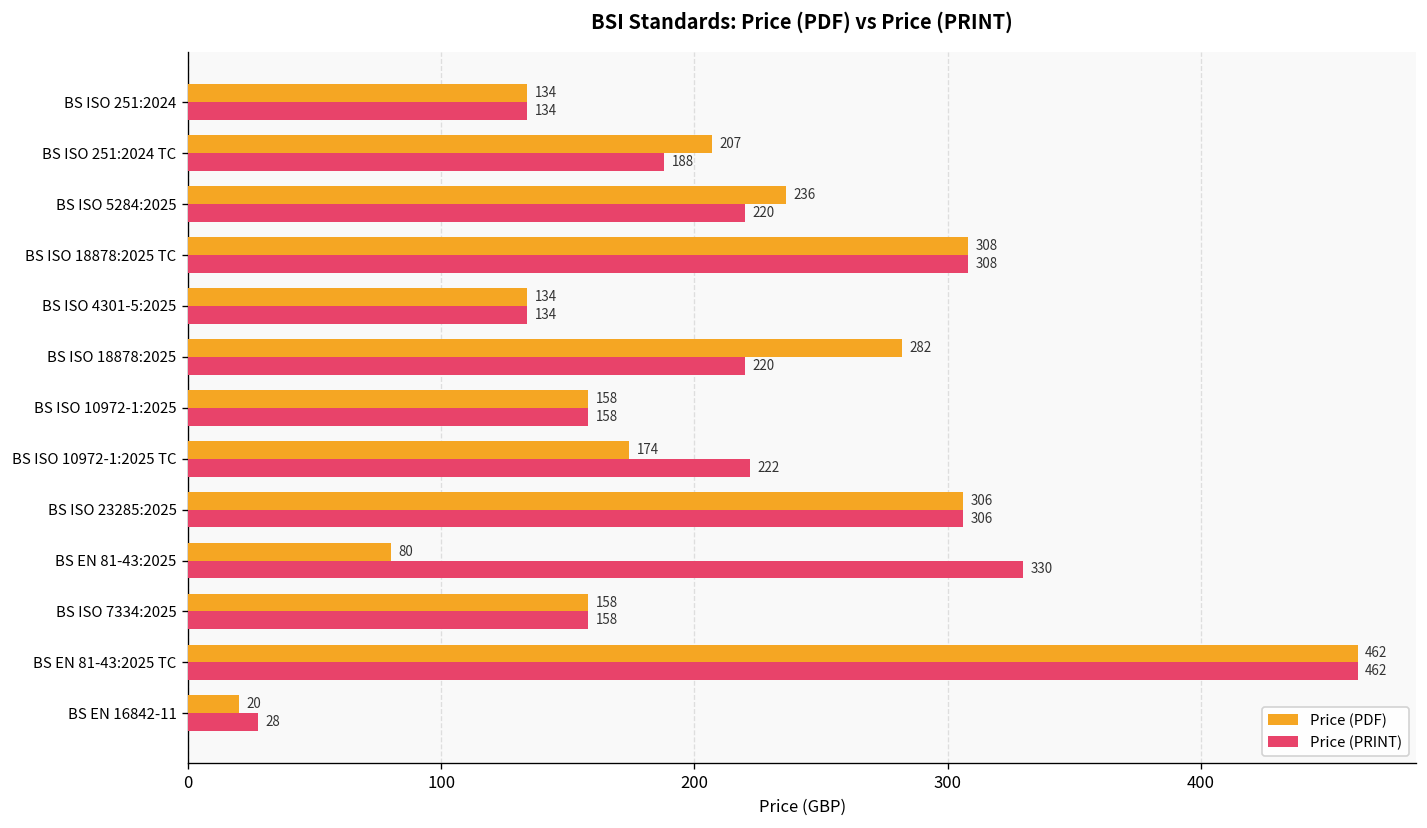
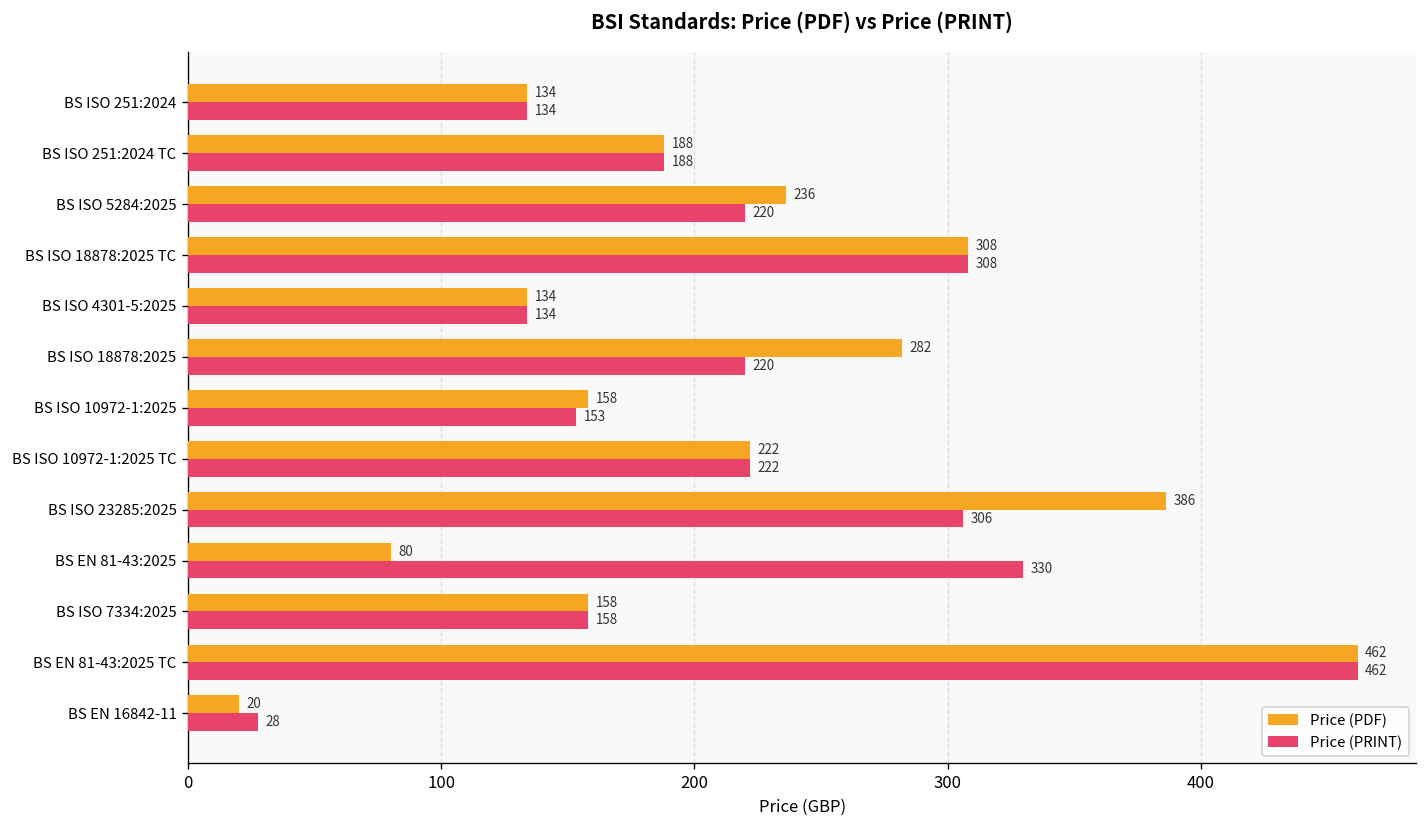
  {
    "Price (PDF)": {
      "BS ISO 251:2024": 134,
-     "BS ISO 251:2024 TC": 207,
+     "BS ISO 251:2024 TC": 188,
      "BS ISO 5284:2025": 236,
      "BS ISO 18878:2025 TC": 308,
      "BS ISO 4301-5:2025": 134,
      "BS ISO 18878:2025": 282,
      "BS ISO 10972-1:2025": 158,
-     "BS ISO 10972-1:2025 TC": 174,
-     "BS ISO 23285:2025": 306,
+     "BS ISO 10972-1:2025 TC": 222,
+     "BS ISO 23285:2025": 386,
      "BS EN 81-43:2025": 80,
      "BS ISO 7334:2025": 158,
      "BS EN 81-43:2025 TC": 462,
      "BS EN 16842-11": 20
    },
    "Price (PRINT)": {
      "BS ISO 251:2024": 134,
      "BS ISO 251:2024 TC": 188,
      "BS ISO 5284:2025": 220,
      "BS ISO 18878:2025 TC": 308,
      "BS ISO 4301-5:2025": 134,
      "BS ISO 18878:2025": 220,
-     "BS ISO 10972-1:2025": 158,
+     "BS ISO 10972-1:2025": 153,
      "BS ISO 10972-1:2025 TC": 222,
      "BS ISO 23285:2025": 306,
      "BS EN 81-43:2025": 330,
      "BS ISO 7334:2025": 158,
      "BS EN 81-43:2025 TC": 462,
      "BS EN 16842-11": 28
    }
  }
